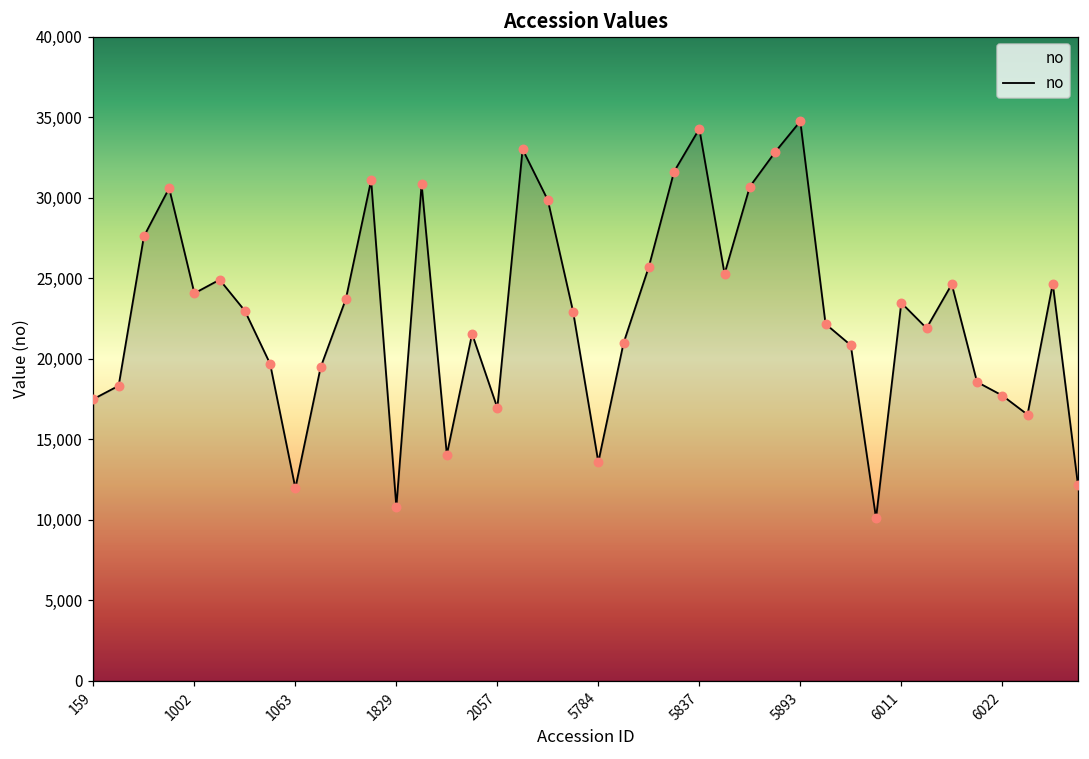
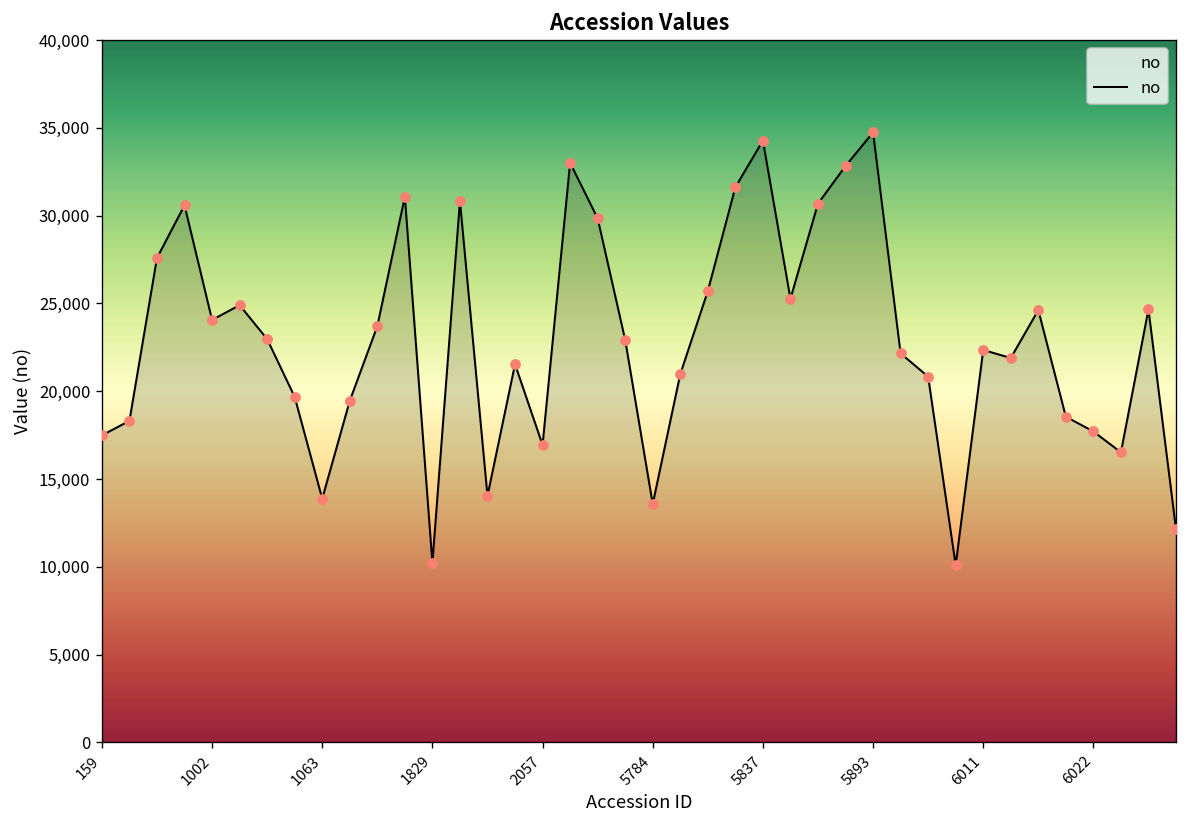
  {
    "159": "17,500",
    "1002": "24,100",
-   "1063": "12,000",
-   "1829": "10,800",
+   "1063": "13,900",
+   "1829": "10,200",
    "2057": "16,900",
    "5784": "13,600",
    "5837": "34,300",
    "5893": "34,700",
-   "6011": "23,500",
+   "6011": "22,400",
    "6022": "17,700"
  }
